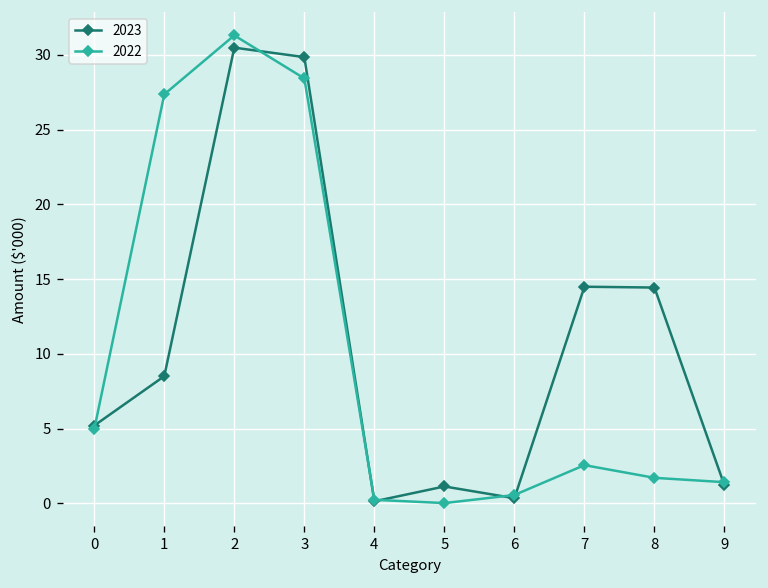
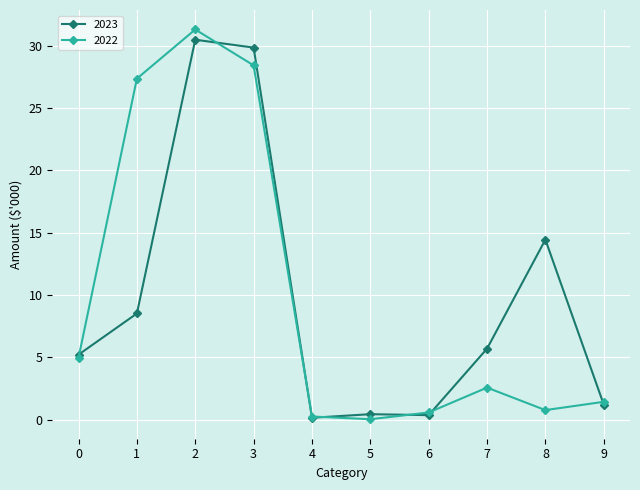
  {
    "2023": {
      "0": 5.2,
      "1": 8.5,
      "2": 30.5,
      "3": 29.8,
-     "5": 1.1,
+     "5": 0.4,
      "6": 0.4,
-     "7": 14.5,
+     "7": 5.7,
      "8": 14.4,
      "9": 1.2
    },
    "2022": {
      "0": 5.0,
      "1": 27.4,
      "2": 31.3,
      "3": 28.4,
      "5": 0.0,
      "6": 0.6,
      "7": 2.6,
-     "8": 1.7,
+     "8": 0.8,
      "9": 1.4
    }
  }
